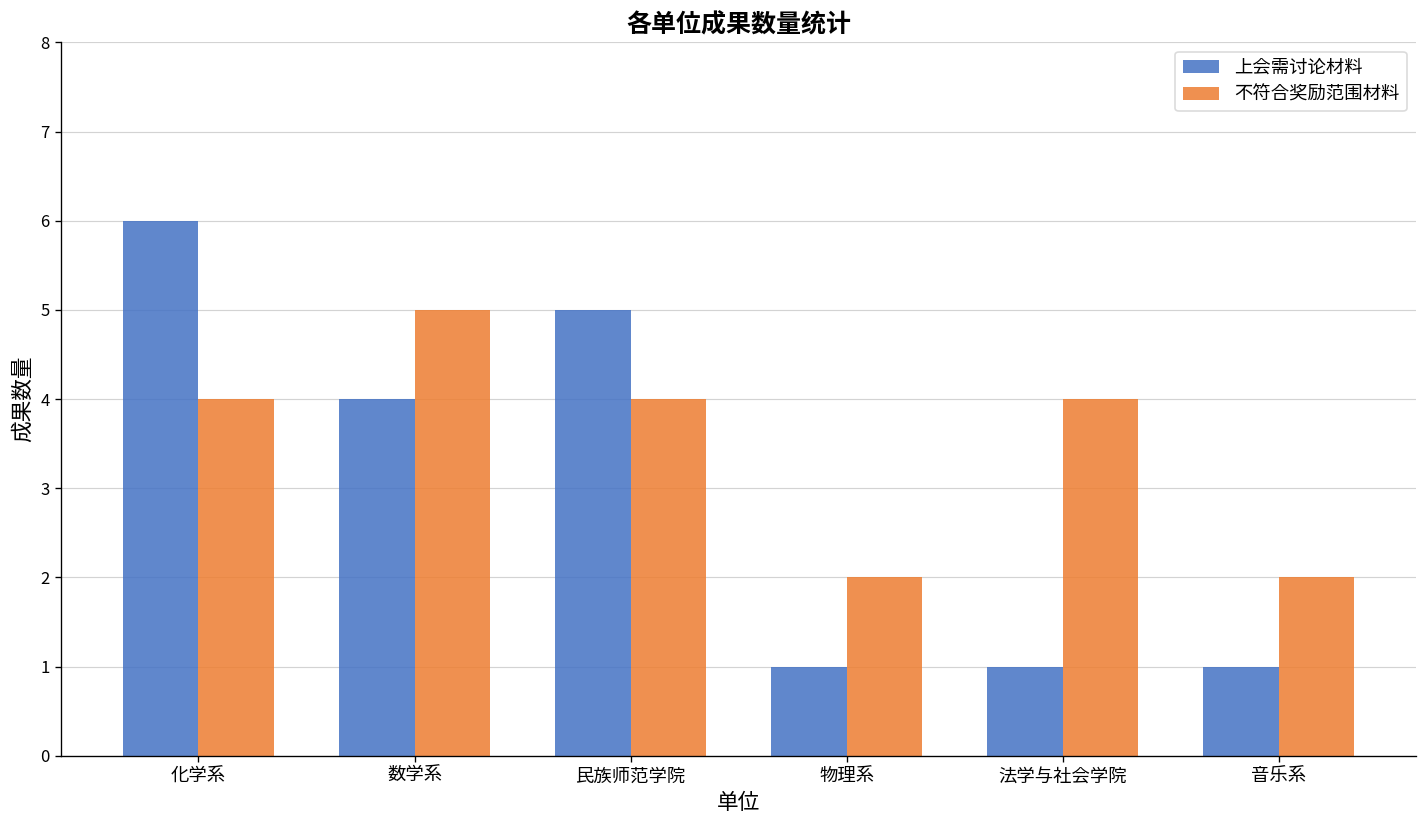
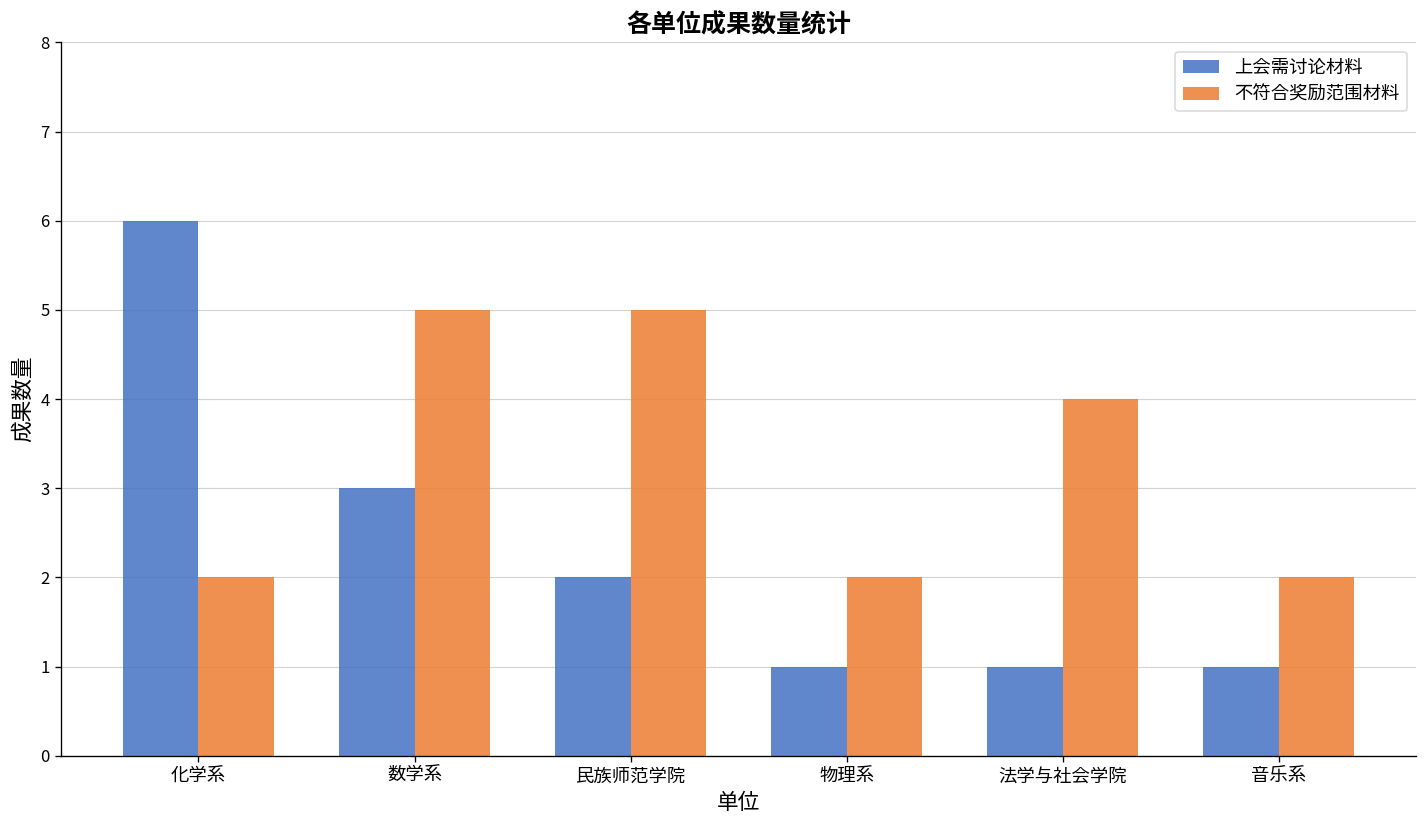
  {
    "上会需讨论材料": {
      "化学系": 6,
-     "数学系": 4,
-     "民族师范学院": 5,
+     "数学系": 3,
+     "民族师范学院": 2,
      "物理系": 1,
      "法学与社会学院": 1,
      "音乐系": 1
    },
    "不符合奖励范围材料": {
-     "化学系": 4,
+     "化学系": 2,
      "数学系": 5,
-     "民族师范学院": 4,
+     "民族师范学院": 5,
      "物理系": 2,
      "法学与社会学院": 4,
      "音乐系": 2
    }
  }
